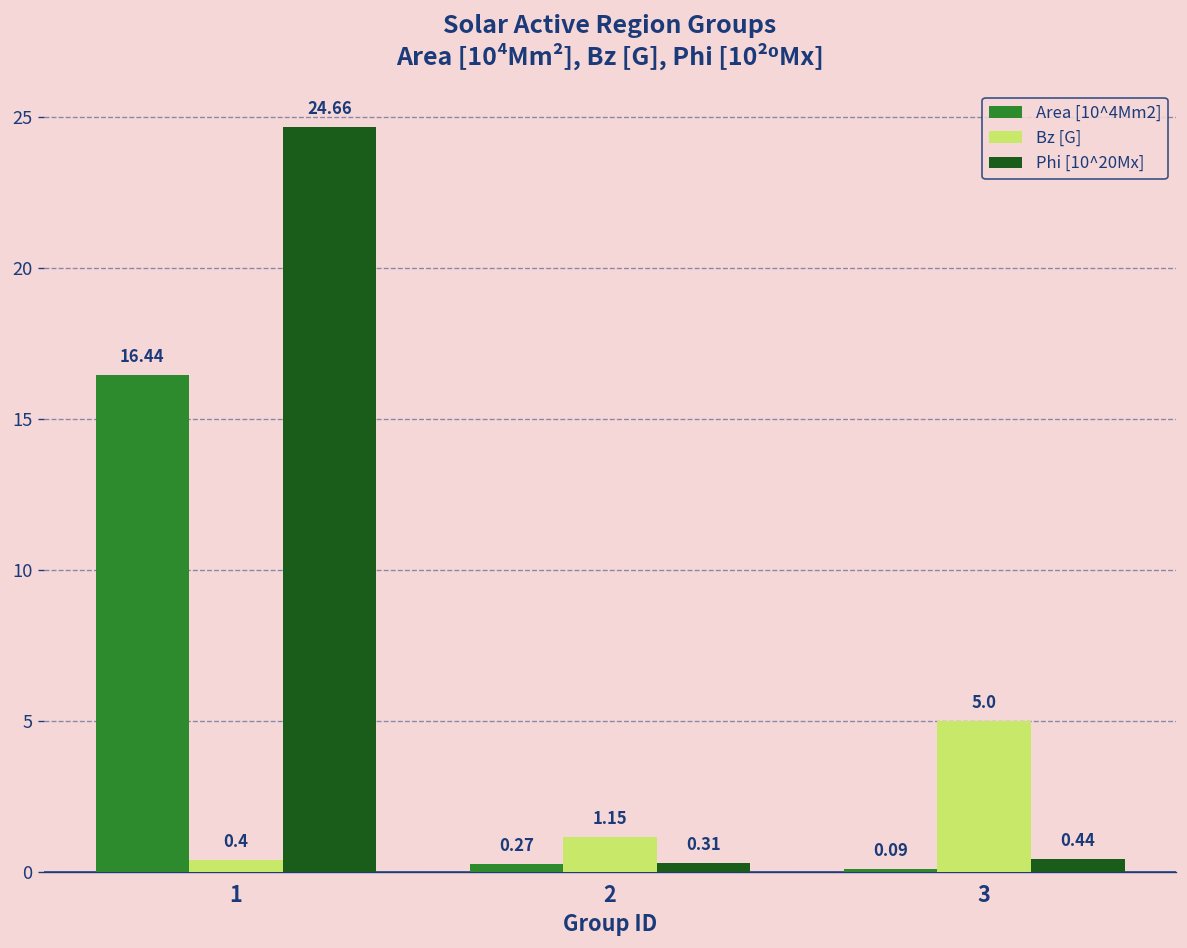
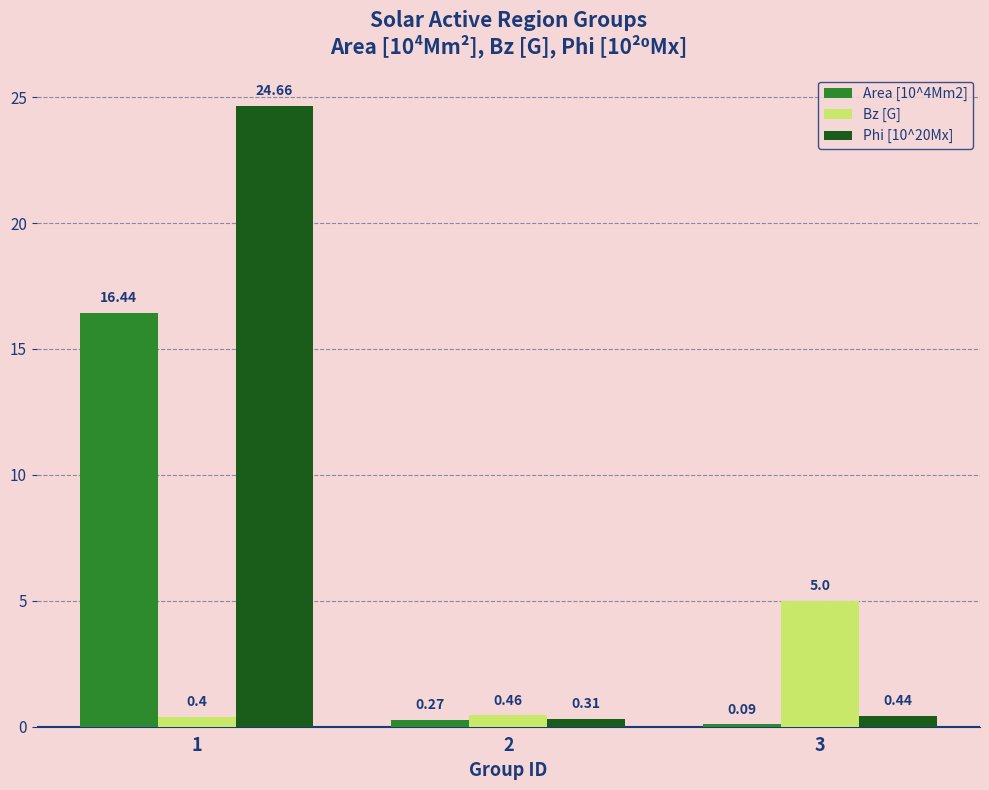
  {
    "Bz [G]": {
      "1": 0.4,
-     "2": 1.15,
+     "2": 0.46,
      "3": 5.0
    }
  }
